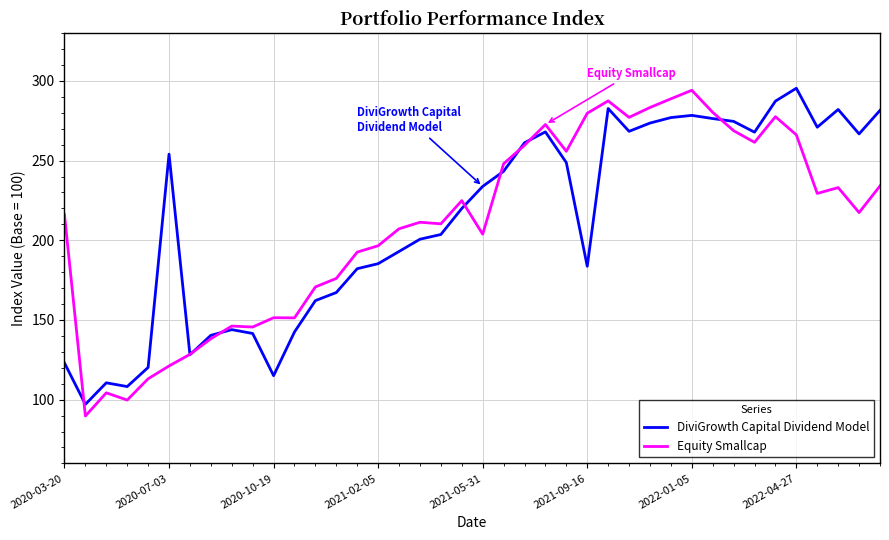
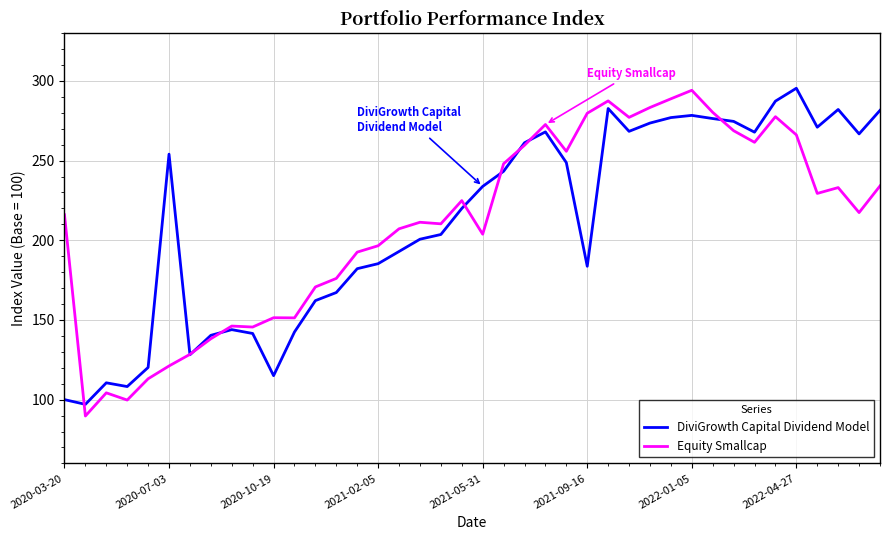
  {
    "DiviGrowth Capital Dividend Model": {
-     "2020-03-20": 123,
+     "2020-03-20": 100,
      "2020-07-03": 254,
      "2020-10-19": 115,
      "2021-02-05": 185,
      "2021-05-31": 234,
      "2021-09-16": 184,
      "2022-01-05": 278,
      "2022-04-27": 295
    },
    "Equity Smallcap": {
      "2020-03-20": 216,
      "2020-07-03": 121,
      "2020-10-19": 151,
      "2021-02-05": 197,
      "2021-05-31": 204,
      "2021-09-16": 280,
      "2022-01-05": 294,
      "2022-04-27": 266
    }
  }
